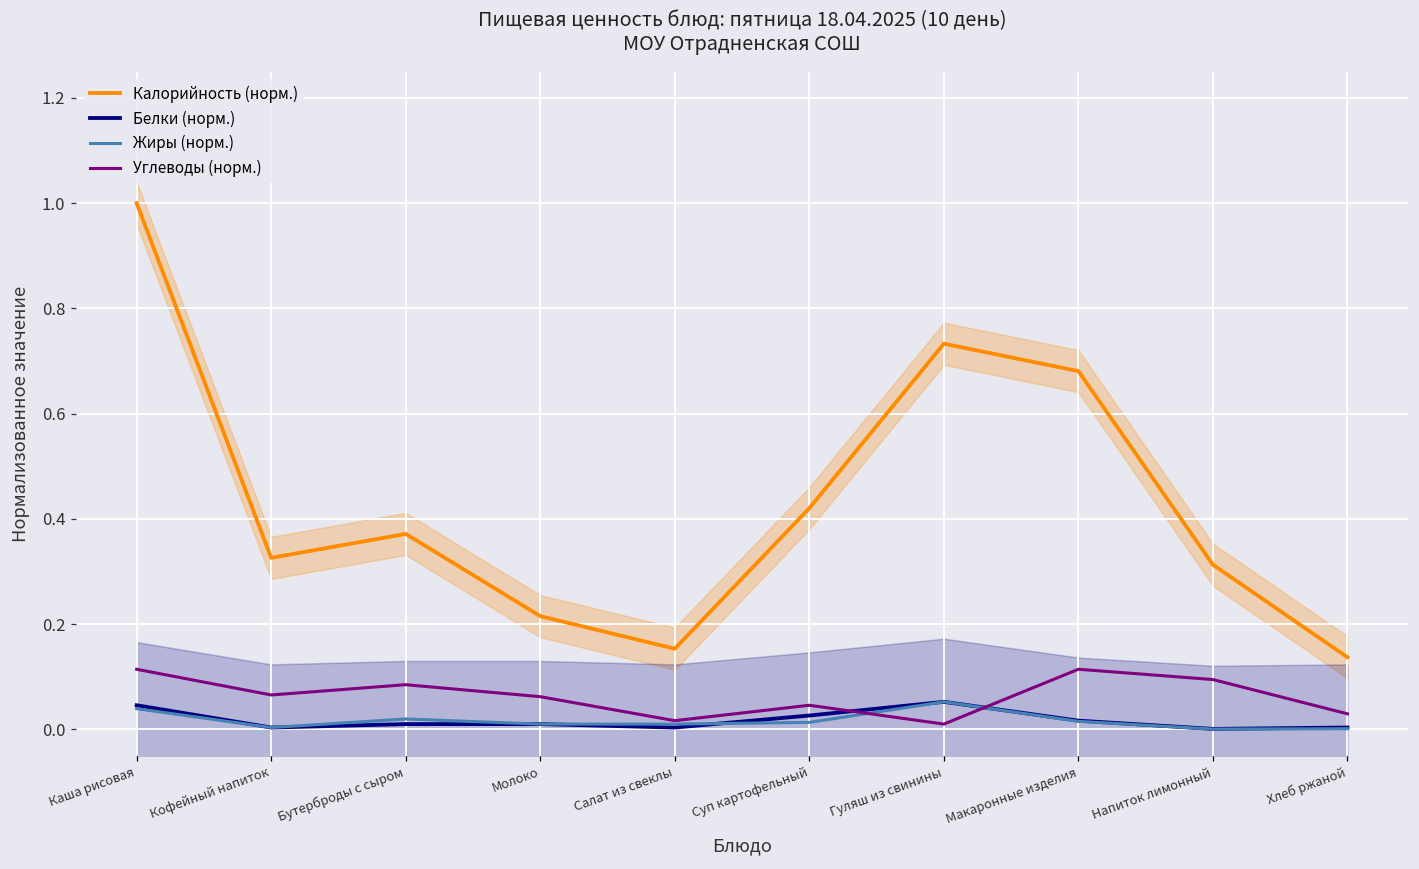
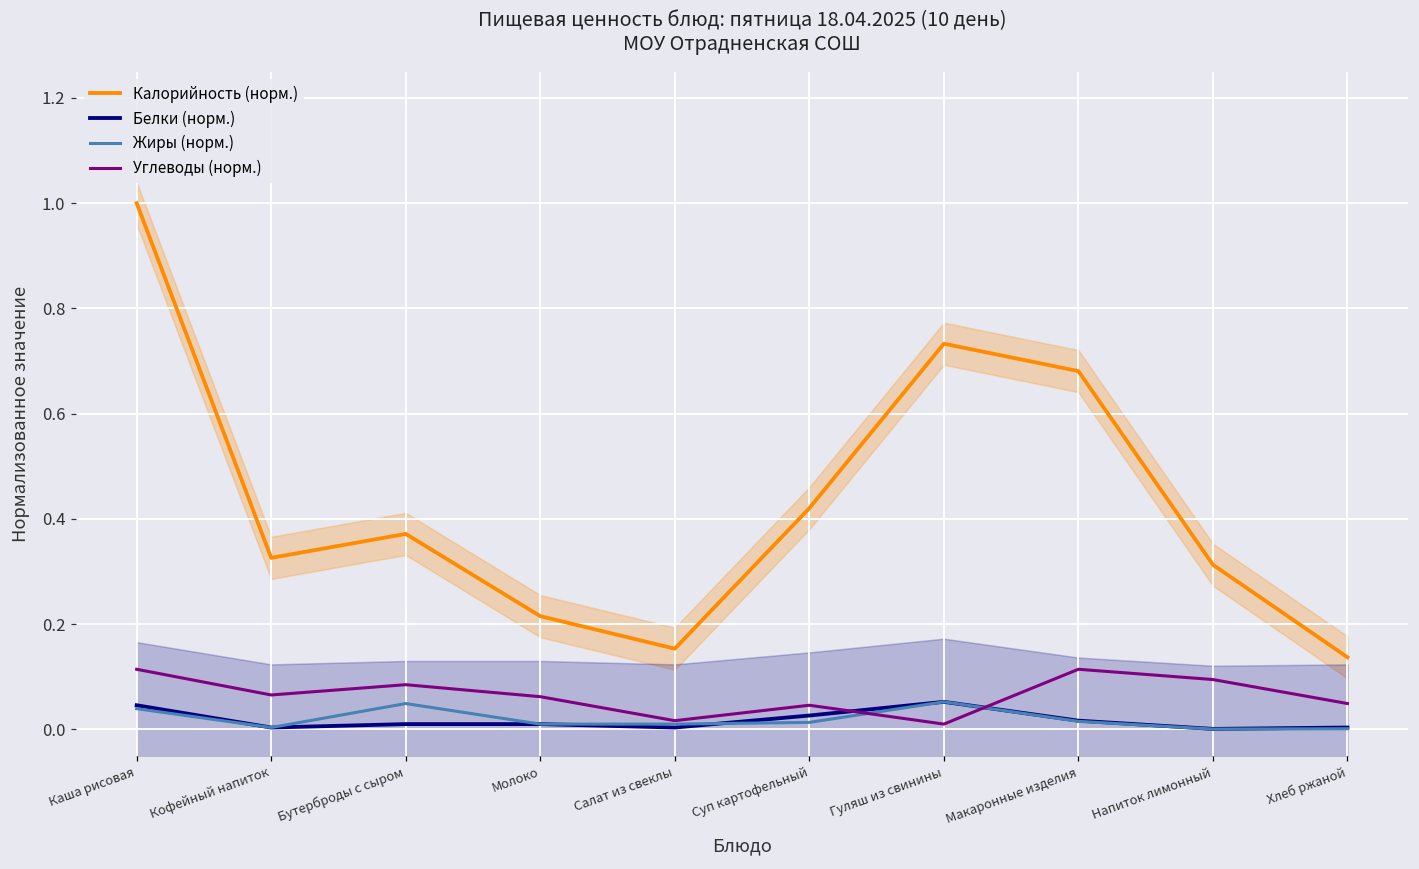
  {
    "Жиры (норм.)": {
      "Каша рисовая": 0.04,
-     "Бутерброды с сыром": 0.02,
+     "Бутерброды с сыром": 0.05,
      "Салат из свеклы": 0.01,
      "Суп картофельный": 0.01
    },
    "Углеводы (норм.)": {
      "Каша рисовая": 0.11,
      "Кофейный напиток": 0.07,
      "Бутерброды с сыром": 0.08,
      "Молоко": 0.06,
      "Салат из свеклы": 0.02,
      "Суп картофельный": 0.05,
      "Гуляш из свинины": 0.01,
      "Макаронные изделия": 0.11,
      "Напиток лимонный": 0.09,
-     "Хлеб ржаной": 0.03
+     "Хлеб ржаной": 0.05
    }
  }
